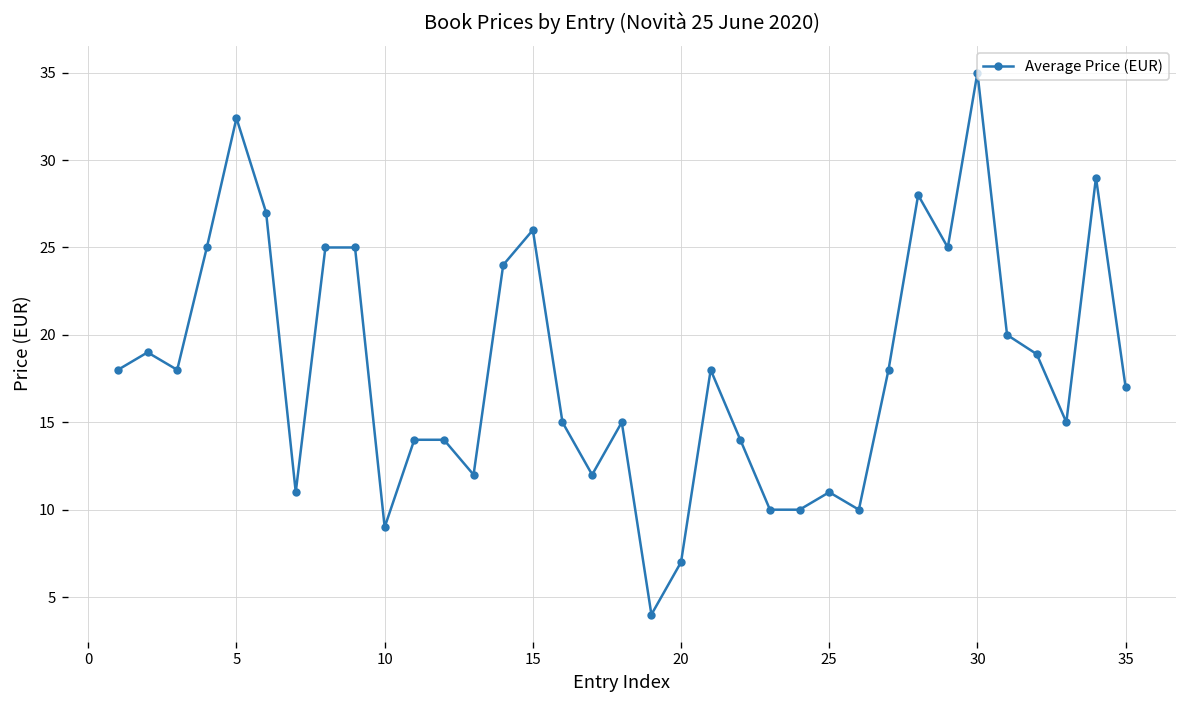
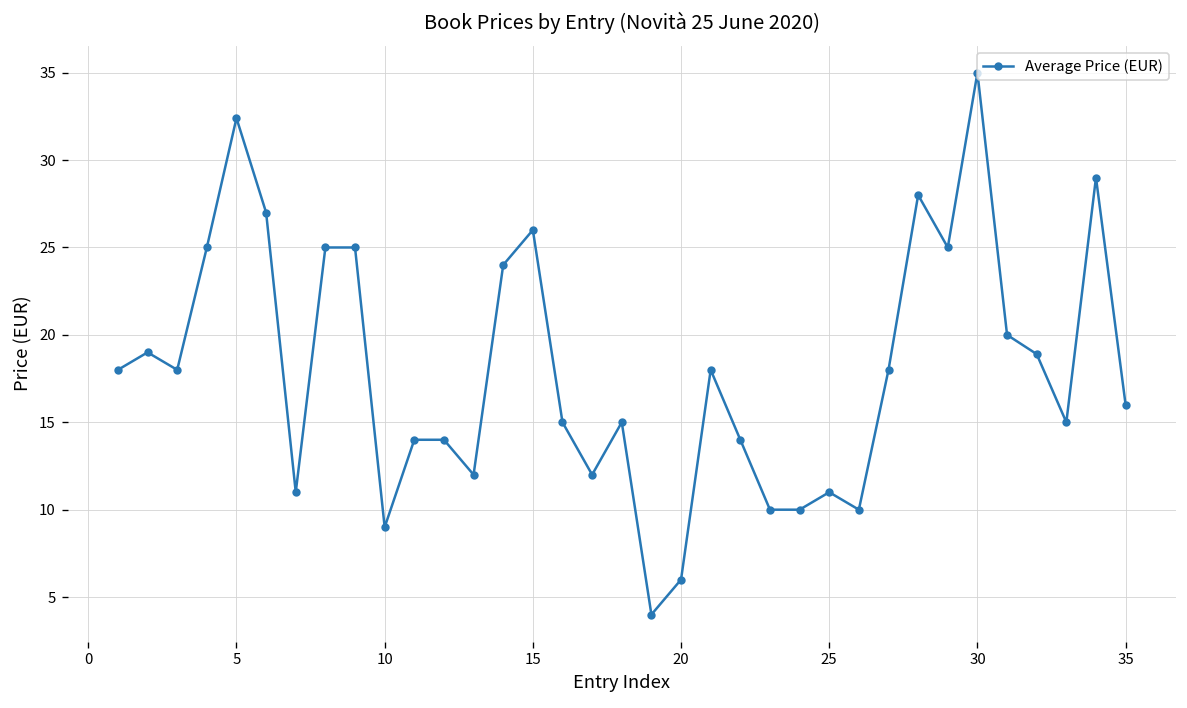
  {
    "5": 32.4,
    "10": 9,
    "15": 26,
-   "20": 7,
+   "20": 6,
    "25": 11,
-   "35": 17
+   "35": 16
  }
